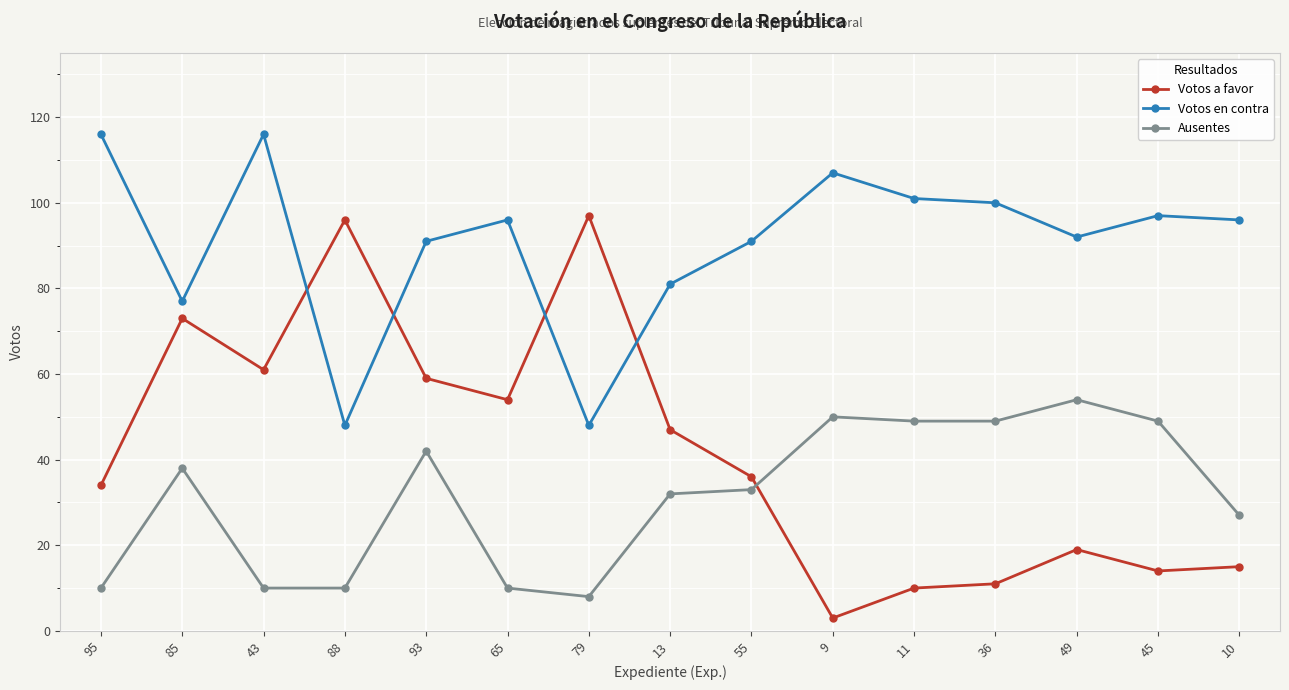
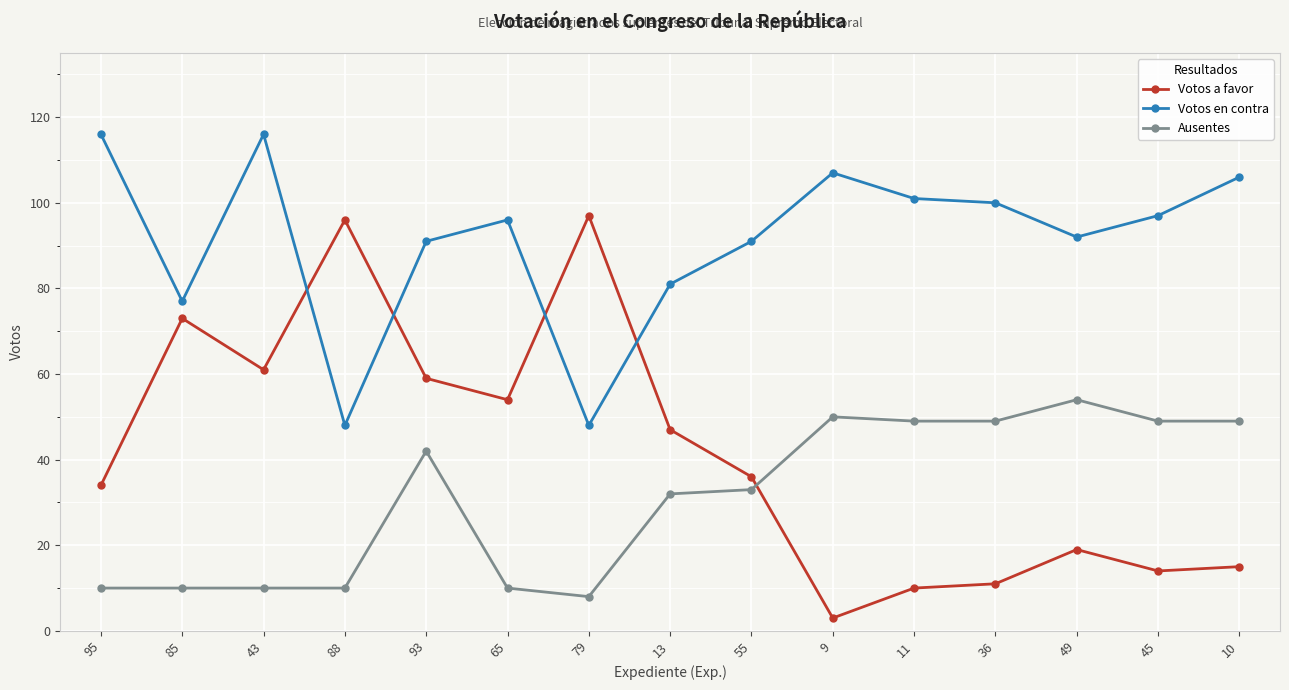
  {
    "Votos a favor": {
      "95": 34,
      "85": 73,
      "43": 61,
      "88": 96,
      "93": 59,
      "65": 54,
      "79": 97,
      "13": 47,
      "55": 36,
      "9": 3,
      "11": 10,
      "36": 11,
      "49": 19,
      "45": 14,
      "10": 15
    },
    "Votos en contra": {
      "95": 116,
      "85": 77,
      "43": 116,
      "88": 48,
      "93": 91,
      "65": 96,
      "79": 48,
      "13": 81,
      "55": 91,
      "9": 107,
      "11": 101,
      "36": 100,
      "49": 92,
      "45": 97,
-     "10": 96
+     "10": 106
    },
    "Ausentes": {
      "95": 10,
-     "85": 38,
+     "85": 10,
      "43": 10,
      "88": 10,
      "93": 42,
      "65": 10,
      "79": 8,
      "13": 32,
      "55": 33,
      "9": 50,
      "11": 49,
      "36": 49,
      "49": 54,
      "45": 49,
-     "10": 27
+     "10": 49
    }
  }
